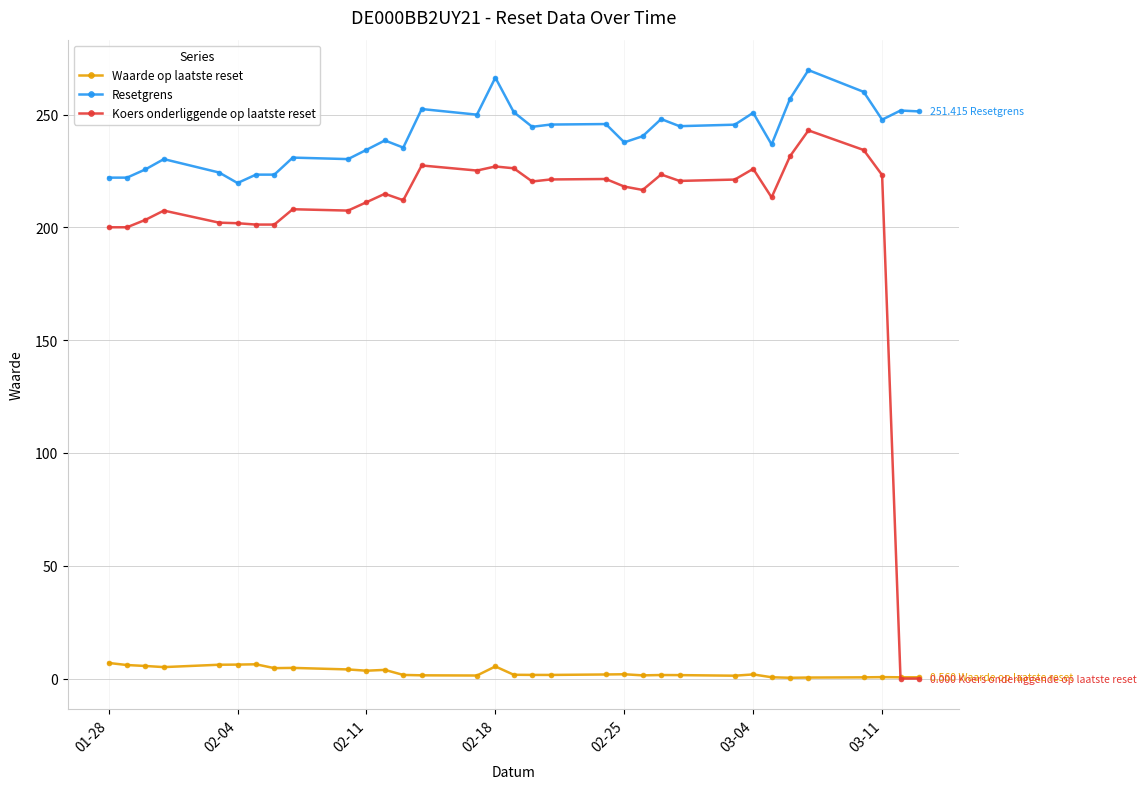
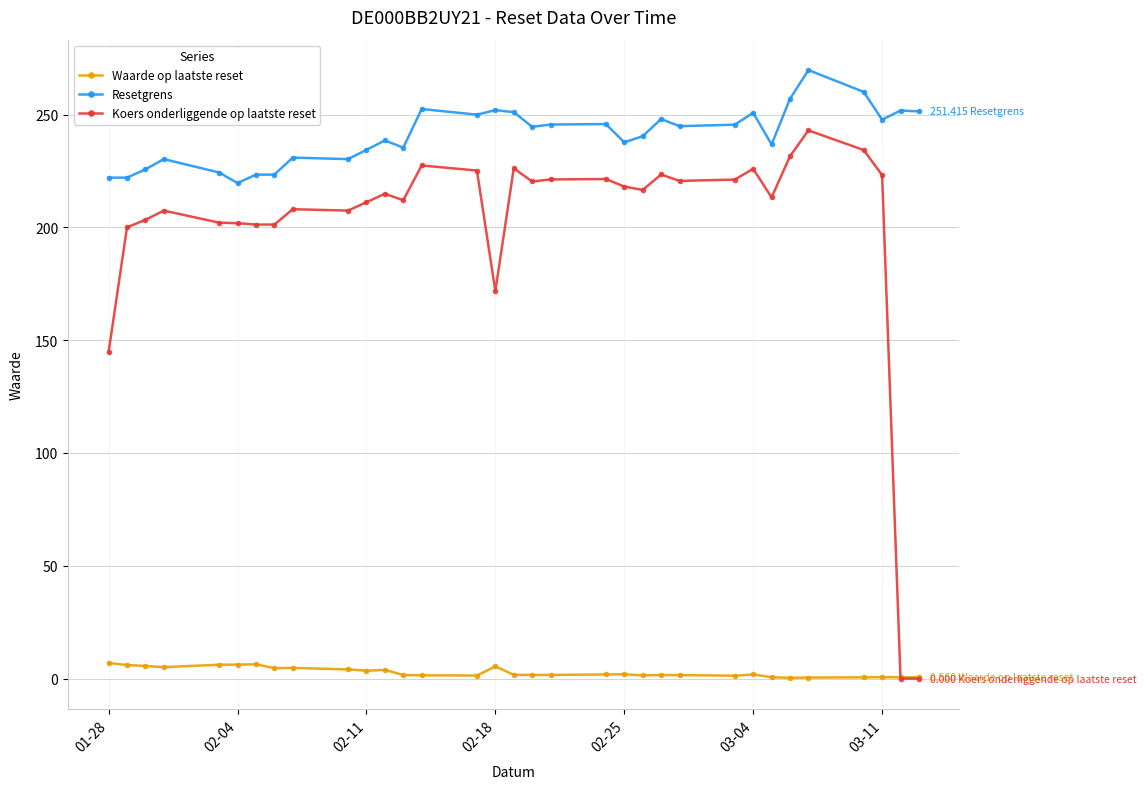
  {
    "Waarde op laatste reset": {
      "01-28": 7,
      "02-04": 6,
      "02-11": 3,
      "02-18": 5,
      "02-25": 2,
      "03-04": 2,
      "03-11": 1
    },
    "Resetgrens": {
      "01-28": 222,
      "02-04": 220,
      "02-11": 234,
-     "02-18": 266,
+     "02-18": 252,
      "02-25": 238,
      "03-04": 251,
      "03-11": 248
    },
    "Koers onderliggende op laatste reset": {
-     "01-28": 200,
+     "01-28": 145,
      "02-04": 202,
      "02-11": 211,
-     "02-18": 227,
+     "02-18": 172,
      "02-25": 218,
      "03-04": 226,
      "03-11": 223
    }
  }
